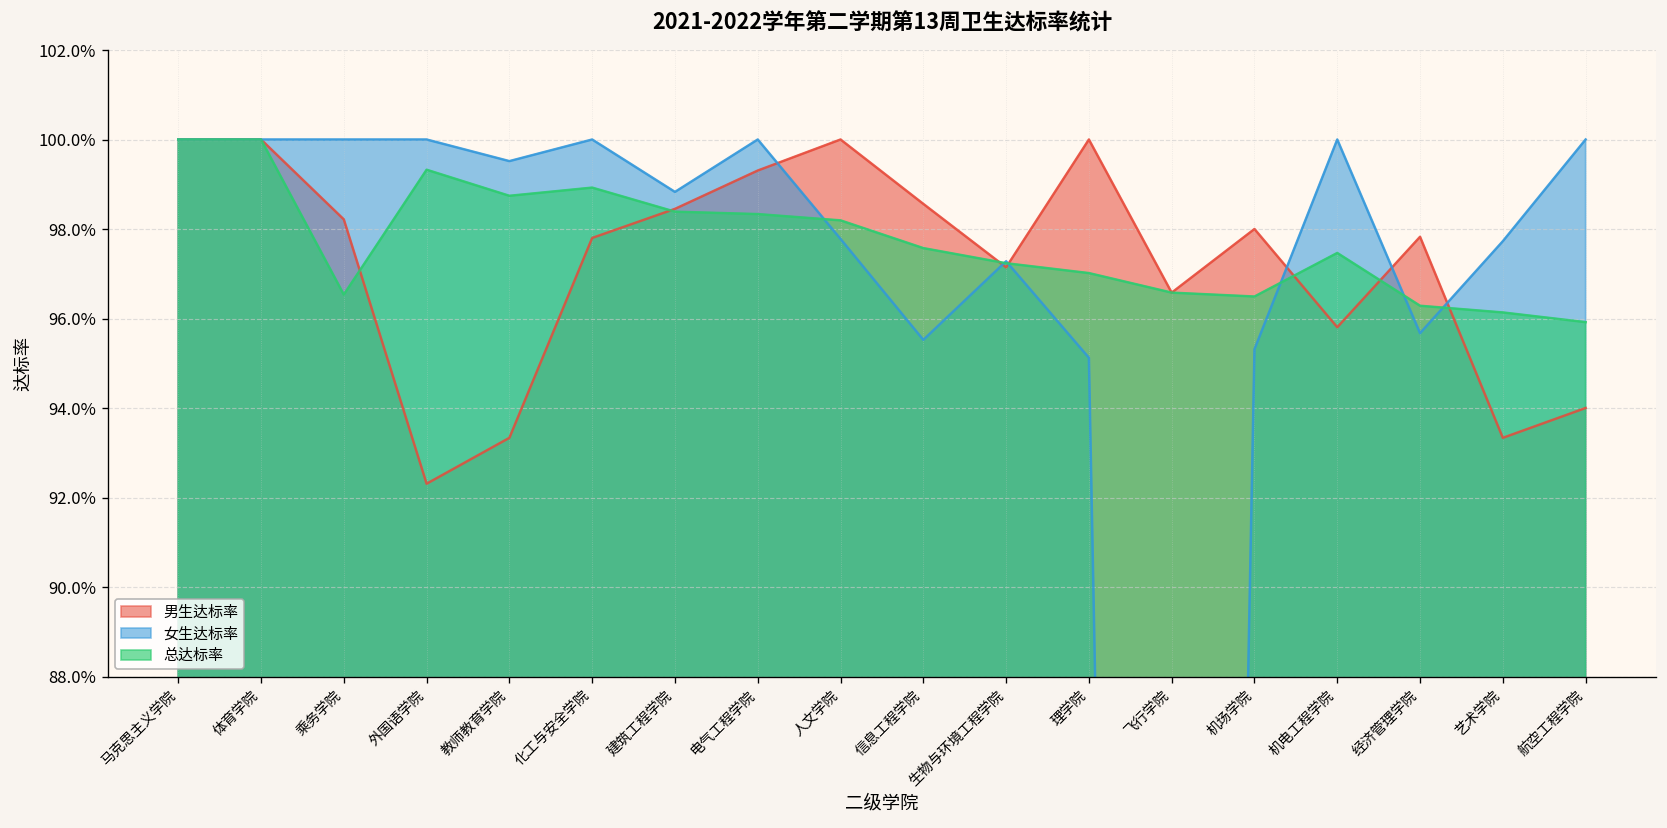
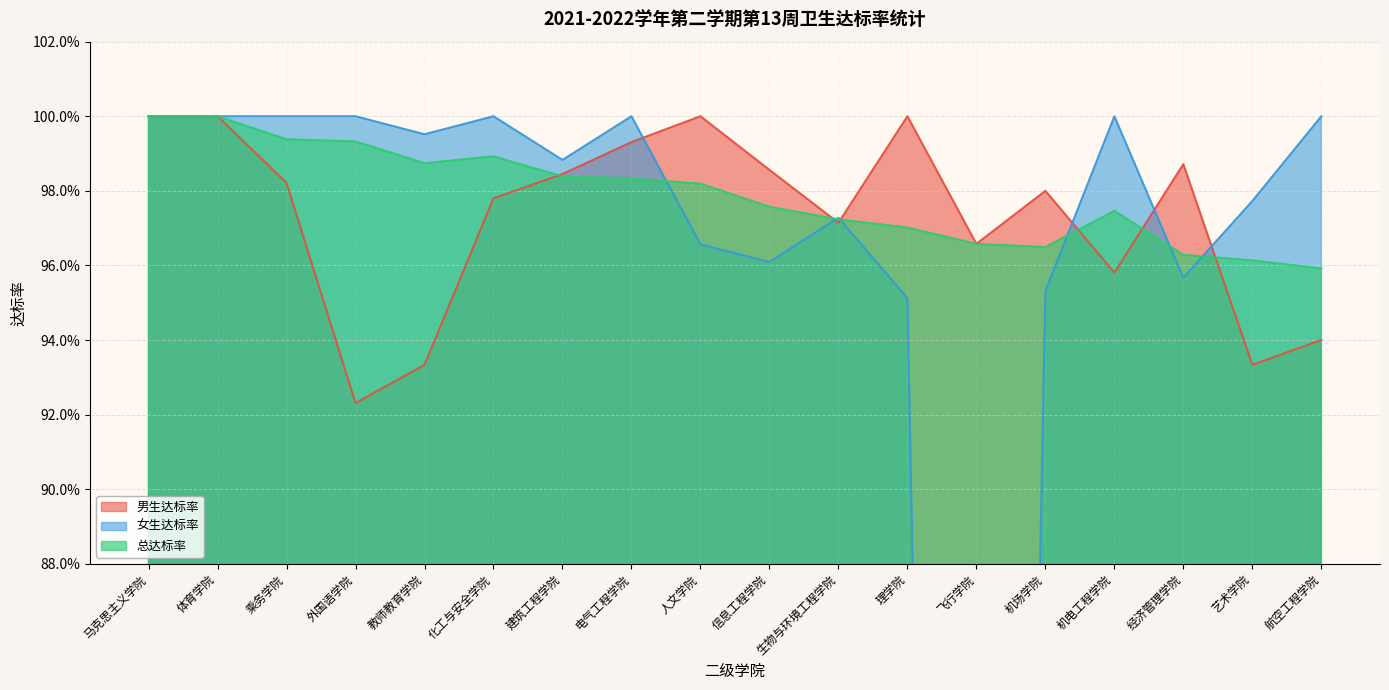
  {
    "男生达标率": {
      "乘务学院": "98.2%",
      "外国语学院": "92.3%",
      "教师教育学院": "93.3%",
      "化工与安全学院": "97.8%",
      "电气工程学院": "99.3%",
      "人文学院": "100.0%",
      "信息工程学院": "98.6%",
      "生物与环境工程学院": "97.1%",
      "理学院": "100.0%",
      "机场学院": "98.0%",
      "机电工程学院": "95.8%",
-     "经济管理学院": "97.8%",
+     "经济管理学院": "98.7%",
      "艺术学院": "93.3%",
      "航空工程学院": "94.0%"
    },
    "女生达标率": {
      "乘务学院": "100.0%",
      "外国语学院": "100.0%",
      "教师教育学院": "99.5%",
      "化工与安全学院": "100.0%",
      "建筑工程学院": "98.8%",
      "电气工程学院": "100.0%",
-     "人文学院": "97.8%",
-     "信息工程学院": "95.5%",
+     "人文学院": "96.6%",
+     "信息工程学院": "96.1%",
      "理学院": "95.1%",
      "机场学院": "95.3%",
      "机电工程学院": "100.0%",
      "经济管理学院": "95.7%",
      "艺术学院": "97.7%",
      "航空工程学院": "100.0%"
    },
    "总达标率": {
-     "乘务学院": "96.5%",
+     "乘务学院": "99.4%",
      "外国语学院": "99.3%",
      "教师教育学院": "98.7%",
      "化工与安全学院": "98.9%",
      "电气工程学院": "98.3%",
      "人文学院": "98.2%",
      "信息工程学院": "97.6%",
      "理学院": "97.0%",
      "机场学院": "96.5%",
      "机电工程学院": "97.5%",
      "经济管理学院": "96.3%",
      "艺术学院": "96.1%",
      "航空工程学院": "95.9%"
    }
  }
